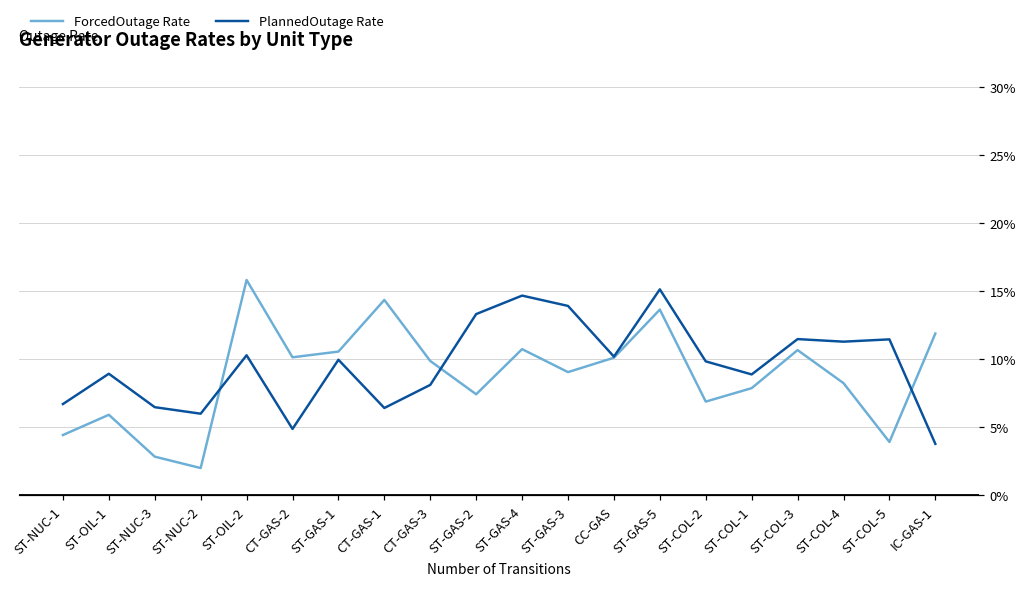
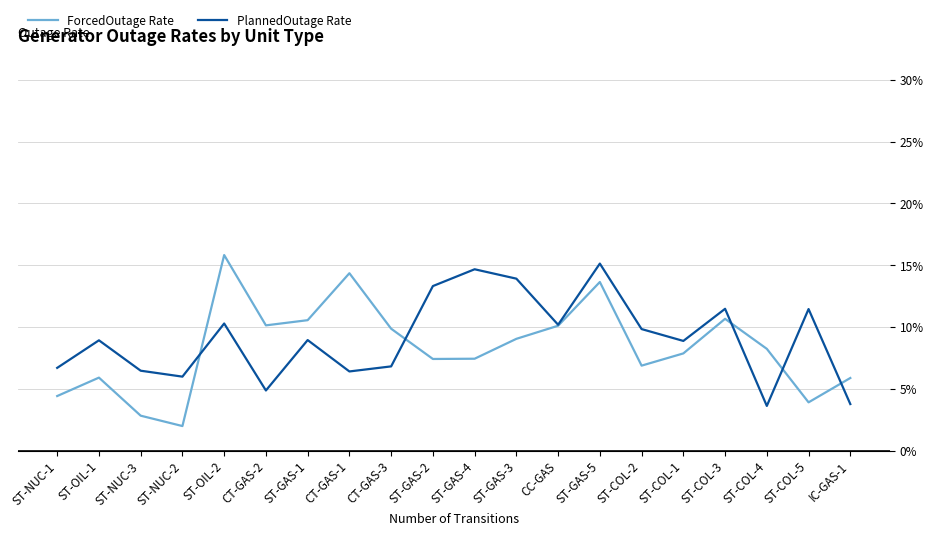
  {
    "ForcedOutage Rate": {
      "ST-NUC-1": "4.4%",
      "ST-OIL-1": "5.9%",
      "ST-NUC-3": "2.8%",
      "ST-NUC-2": "2.0%",
      "ST-OIL-2": "15.8%",
      "CT-GAS-2": "10.1%",
      "ST-GAS-1": "10.5%",
      "CT-GAS-1": "14.4%",
      "CT-GAS-3": "9.9%",
      "ST-GAS-2": "7.4%",
-     "ST-GAS-4": "10.7%",
+     "ST-GAS-4": "7.4%",
      "ST-GAS-3": "9.0%",
      "ST-GAS-5": "13.6%",
      "ST-COL-2": "6.9%",
      "ST-COL-1": "7.9%",
      "ST-COL-3": "10.7%",
      "ST-COL-4": "8.2%",
      "ST-COL-5": "3.9%",
-     "IC-GAS-1": "11.9%"
+     "IC-GAS-1": "5.9%"
    },
    "PlannedOutage Rate": {
      "ST-NUC-1": "6.7%",
      "ST-OIL-1": "8.9%",
      "ST-NUC-3": "6.5%",
      "ST-NUC-2": "6.0%",
      "ST-OIL-2": "10.3%",
      "CT-GAS-2": "4.9%",
-     "ST-GAS-1": "10.0%",
+     "ST-GAS-1": "8.9%",
      "CT-GAS-1": "6.4%",
-     "CT-GAS-3": "8.1%",
+     "CT-GAS-3": "6.8%",
      "ST-GAS-2": "13.3%",
      "ST-GAS-4": "14.7%",
      "ST-GAS-3": "13.9%",
      "ST-GAS-5": "15.1%",
      "ST-COL-2": "9.8%",
      "ST-COL-1": "8.9%",
      "ST-COL-3": "11.5%",
-     "ST-COL-4": "11.3%",
+     "ST-COL-4": "3.6%",
      "ST-COL-5": "11.5%",
      "IC-GAS-1": "3.8%"
    }
  }
